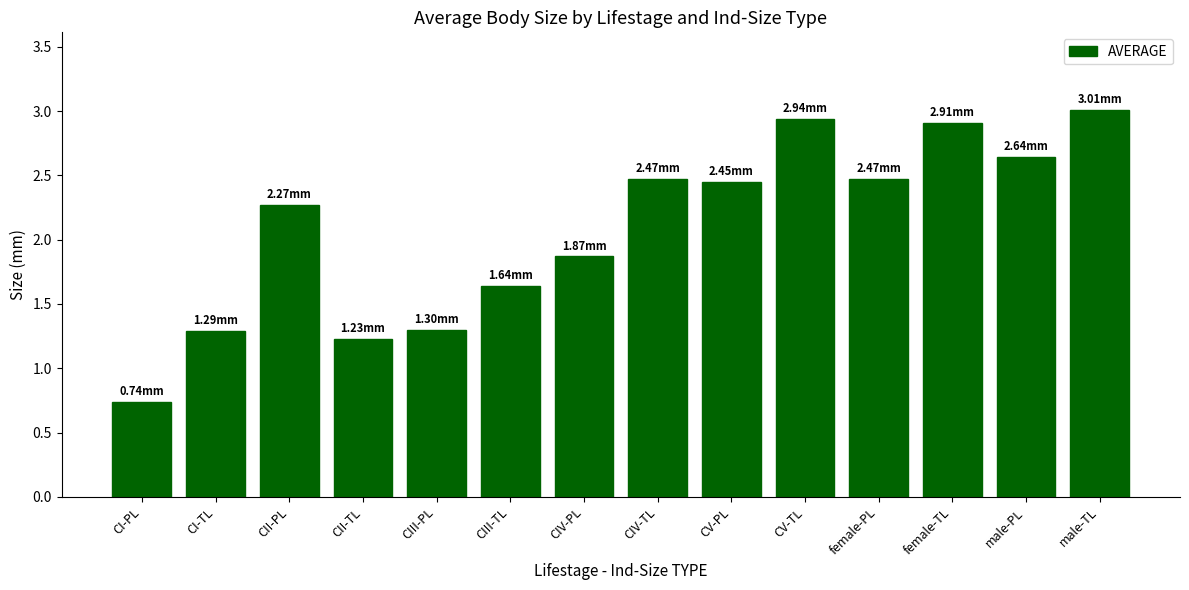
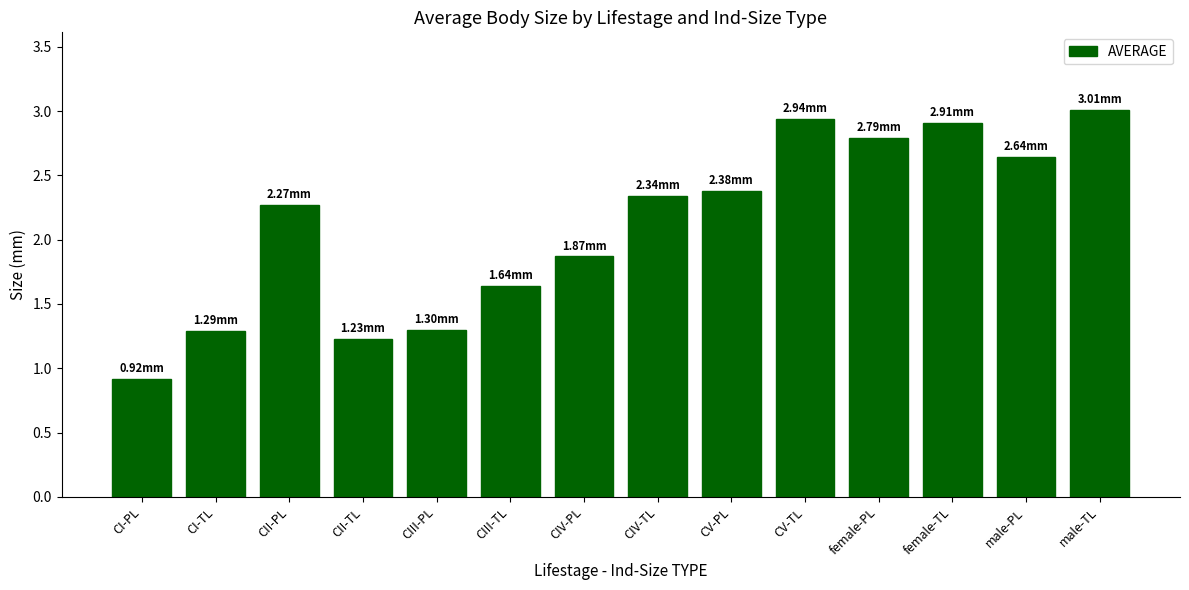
  {
-   "CI-PL": 0.74,
+   "CI-PL": 0.92,
    "CI-TL": 1.29,
    "CII-PL": 2.27,
    "CII-TL": 1.23,
    "CIII-PL": 1.30,
    "CIII-TL": 1.64,
    "CIV-PL": 1.87,
-   "CIV-TL": 2.47,
-   "CV-PL": 2.45,
+   "CIV-TL": 2.34,
+   "CV-PL": 2.38,
    "CV-TL": 2.94,
-   "female-PL": 2.47,
+   "female-PL": 2.79,
    "female-TL": 2.91,
    "male-PL": 2.64,
    "male-TL": 3.01
  }
